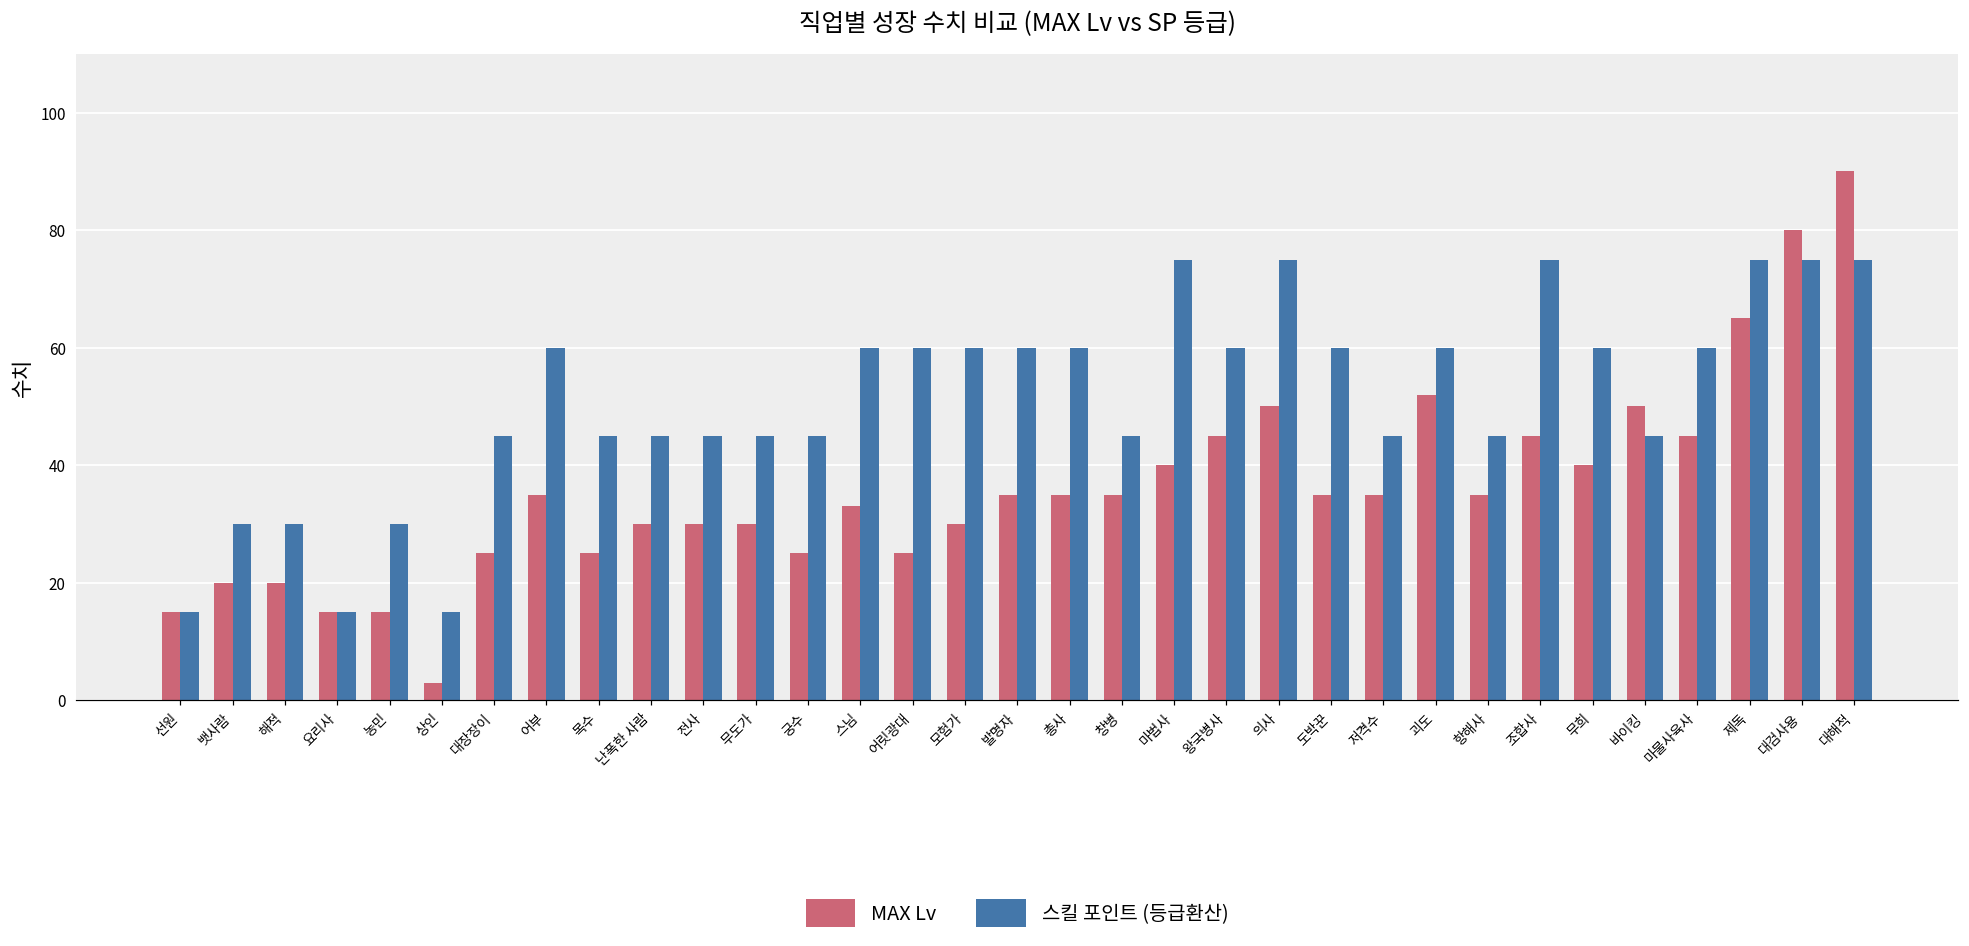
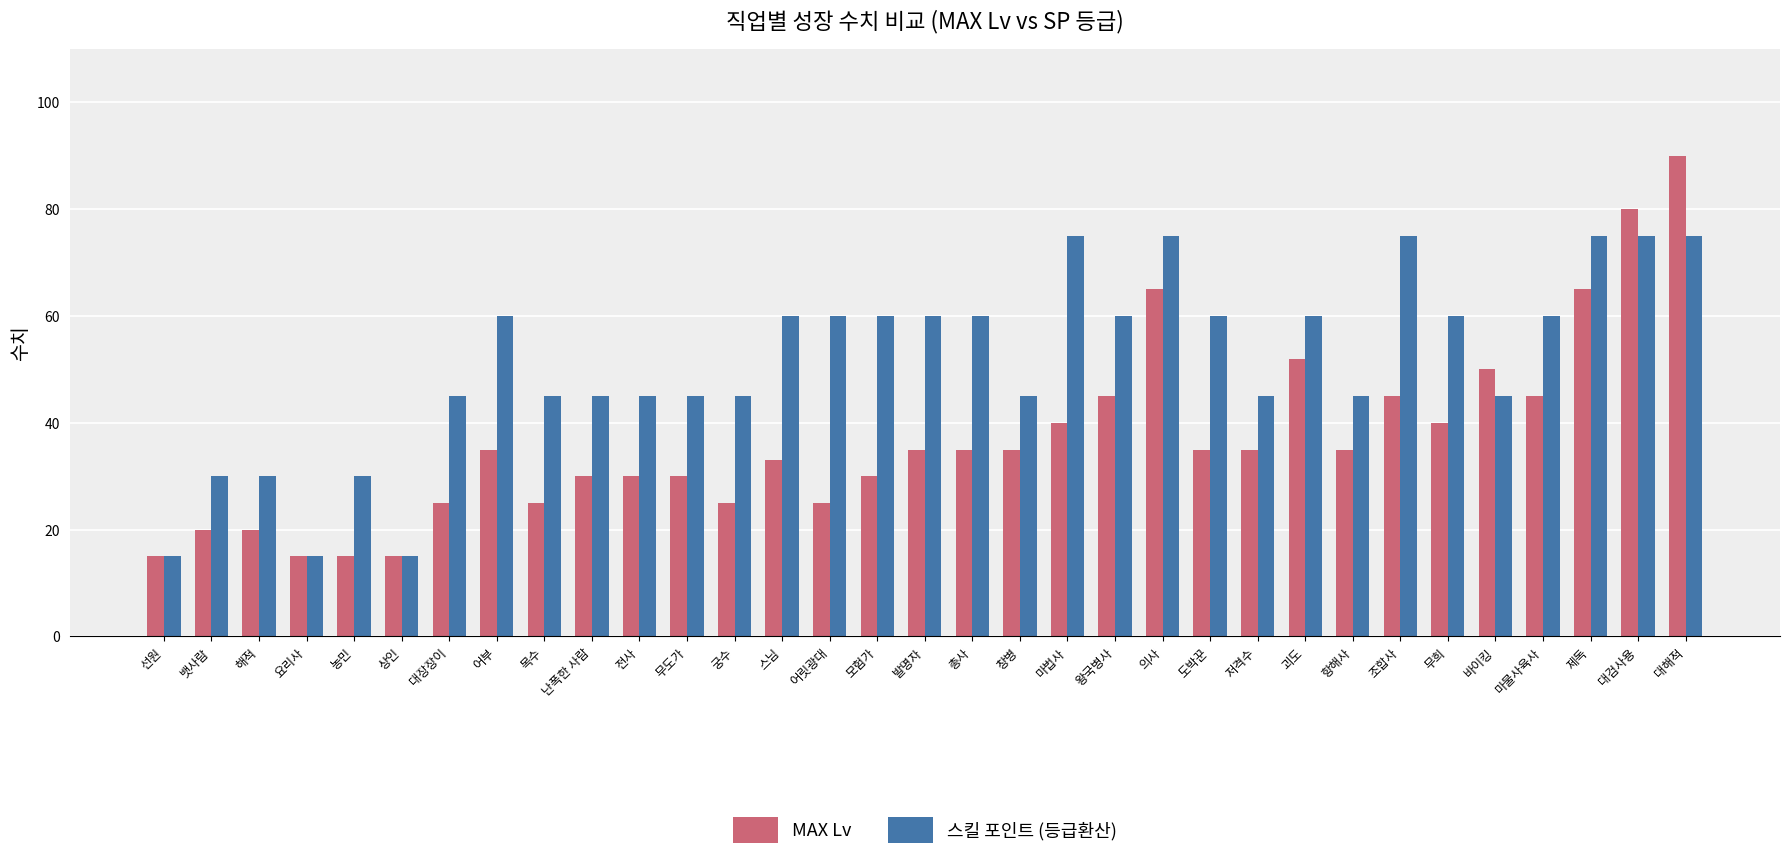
  {
    "MAX Lv": {
      "선원": 15,
      "뱃사람": 20,
      "해적": 20,
      "요리사": 15,
      "농민": 15,
-     "상인": 3,
+     "상인": 15,
      "대장장이": 25,
      "어부": 35,
      "목수": 25,
      "난폭한 사람": 30,
      "전사": 30,
      "무도가": 30,
      "궁수": 25,
      "스님": 33,
      "어릿광대": 25,
      "모험가": 30,
      "발명자": 35,
      "총사": 35,
      "창병": 35,
      "마법사": 40,
      "왕국병사": 45,
-     "의사": 50,
+     "의사": 65,
      "도박꾼": 35,
      "저격수": 35,
      "괴도": 52,
      "항해사": 35,
      "조합사": 45,
      "무희": 40,
      "바이킹": 50,
      "마물사육사": 45,
      "제독": 65,
      "대검사용": 80,
      "대해적": 90
    },
    "스킬 포인트 (등급환산)": {
      "선원": 15,
      "뱃사람": 30,
      "해적": 30,
      "요리사": 15,
      "농민": 30,
      "상인": 15,
      "대장장이": 45,
      "어부": 60,
      "목수": 45,
      "난폭한 사람": 45,
      "전사": 45,
      "무도가": 45,
      "궁수": 45,
      "스님": 60,
      "어릿광대": 60,
      "모험가": 60,
      "발명자": 60,
      "총사": 60,
      "창병": 45,
      "마법사": 75,
      "왕국병사": 60,
      "의사": 75,
      "도박꾼": 60,
      "저격수": 45,
      "괴도": 60,
      "항해사": 45,
      "조합사": 75,
      "무희": 60,
      "바이킹": 45,
      "마물사육사": 60,
      "제독": 75,
      "대검사용": 75,
      "대해적": 75
    }
  }
